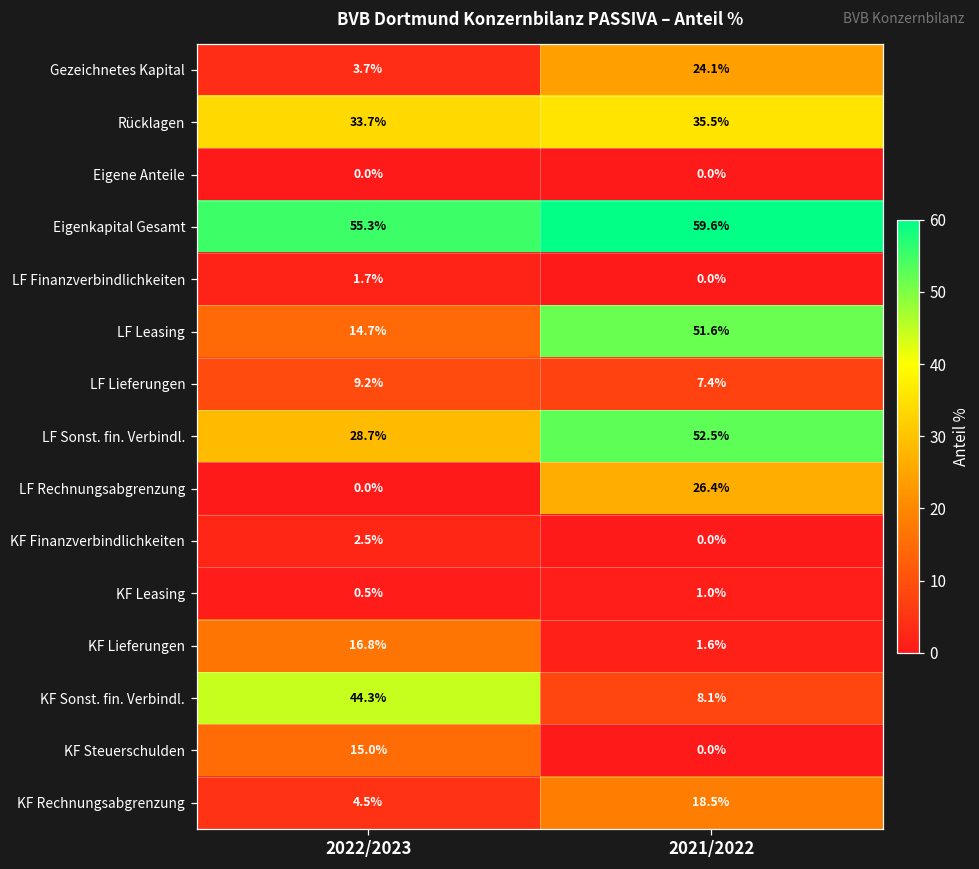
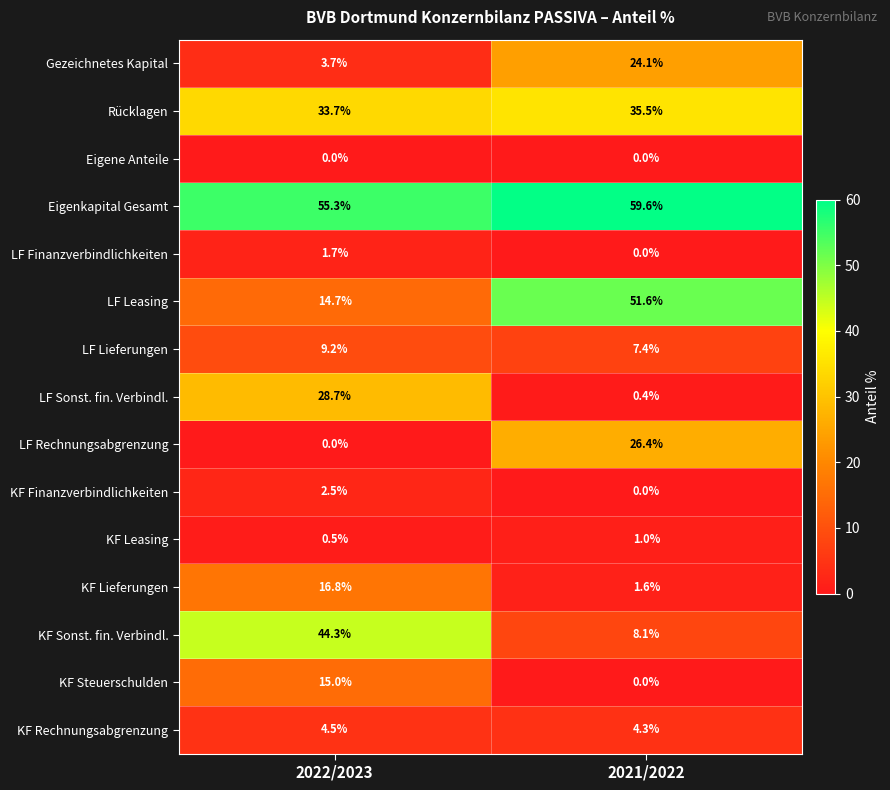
  {
    "Gezeichnetes Kapital": {
      "2022/2023": "3.7%",
      "2021/2022": "24.1%"
    },
    "Rücklagen": {
      "2022/2023": "33.7%",
      "2021/2022": "35.5%"
    },
    "Eigene Anteile": {
      "2022/2023": "0.0%",
      "2021/2022": "0.0%"
    },
    "Eigenkapital Gesamt": {
      "2022/2023": "55.3%",
      "2021/2022": "59.6%"
    },
    "LF Finanzverbindlichkeiten": {
      "2022/2023": "1.7%",
      "2021/2022": "0.0%"
    },
    "LF Leasing": {
      "2022/2023": "14.7%",
      "2021/2022": "51.6%"
    },
    "LF Lieferungen": {
      "2022/2023": "9.2%",
      "2021/2022": "7.4%"
    },
    "LF Sonst. fin. Verbindl.": {
      "2022/2023": "28.7%",
-     "2021/2022": "52.5%"
+     "2021/2022": "0.4%"
    },
    "LF Rechnungsabgrenzung": {
      "2022/2023": "0.0%",
      "2021/2022": "26.4%"
    },
    "KF Finanzverbindlichkeiten": {
      "2022/2023": "2.5%",
      "2021/2022": "0.0%"
    },
    "KF Leasing": {
      "2022/2023": "0.5%",
      "2021/2022": "1.0%"
    },
    "KF Lieferungen": {
      "2022/2023": "16.8%",
      "2021/2022": "1.6%"
    },
    "KF Sonst. fin. Verbindl.": {
      "2022/2023": "44.3%",
      "2021/2022": "8.1%"
    },
    "KF Steuerschulden": {
      "2022/2023": "15.0%",
      "2021/2022": "0.0%"
    },
    "KF Rechnungsabgrenzung": {
      "2022/2023": "4.5%",
-     "2021/2022": "18.5%"
+     "2021/2022": "4.3%"
    }
  }
